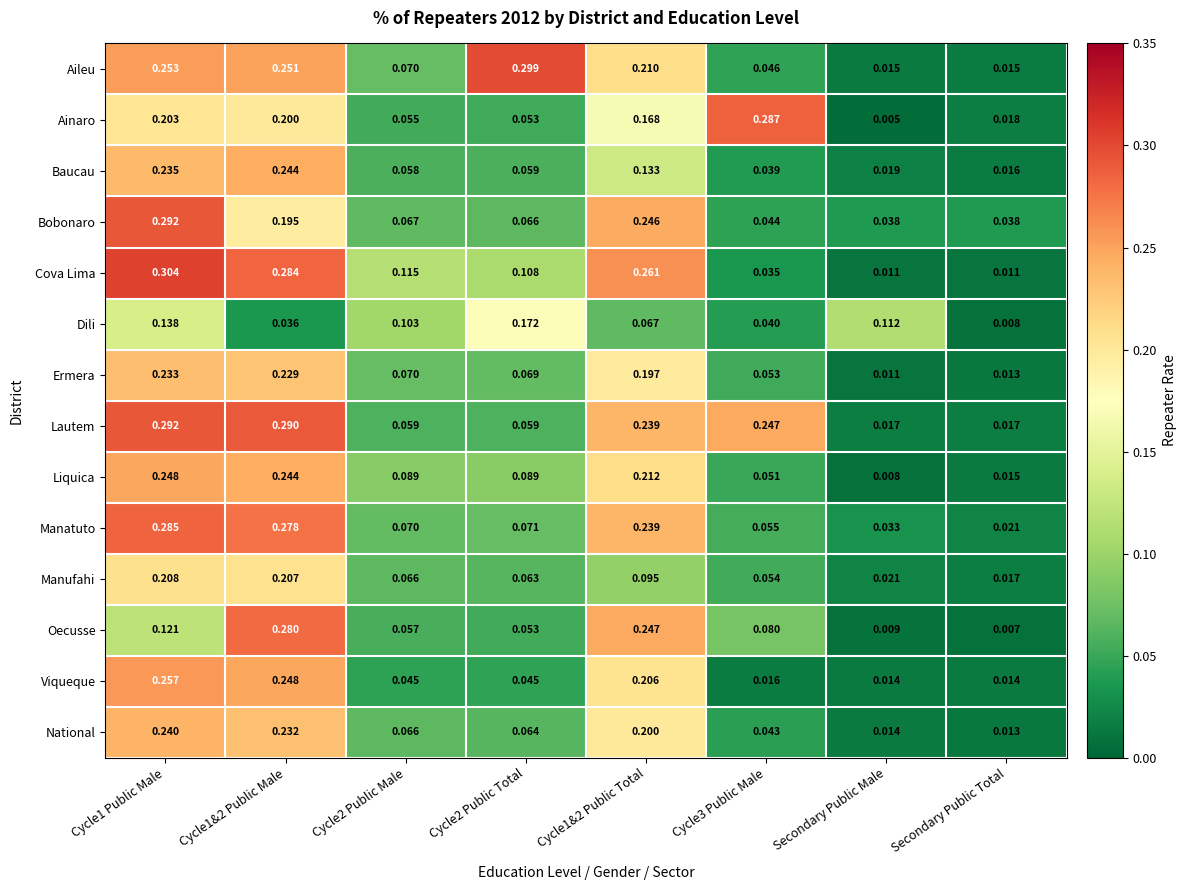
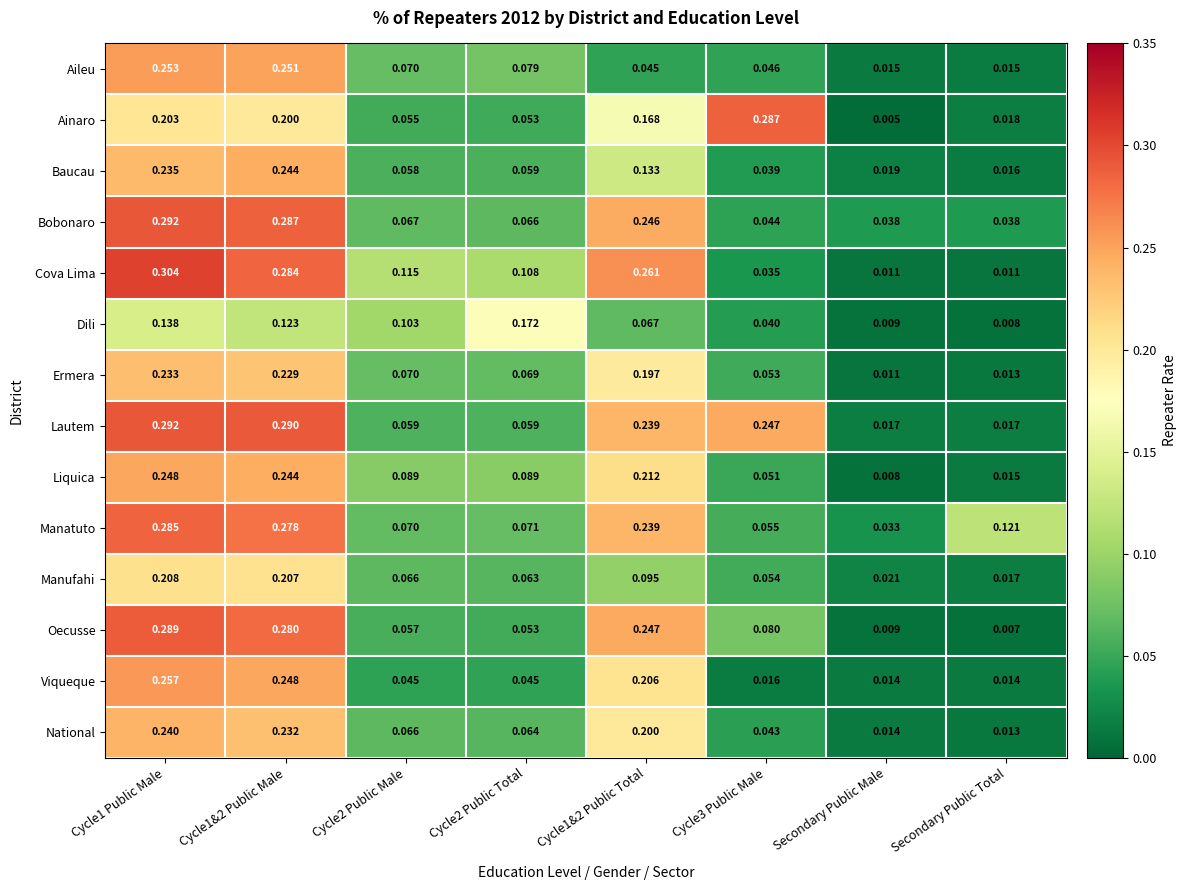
  {
    "Aileu": {
      "Cycle1 Public Male": 0.253,
      "Cycle1&2 Public Male": 0.251,
      "Cycle2 Public Male": 0.070,
-     "Cycle2 Public Total": 0.299,
-     "Cycle1&2 Public Total": 0.210,
+     "Cycle2 Public Total": 0.079,
+     "Cycle1&2 Public Total": 0.045,
      "Cycle3 Public Male": 0.046,
      "Secondary Public Male": 0.015,
      "Secondary Public Total": 0.015
    },
    "Ainaro": {
      "Cycle1 Public Male": 0.203,
      "Cycle1&2 Public Male": 0.200,
      "Cycle2 Public Male": 0.055,
      "Cycle2 Public Total": 0.053,
      "Cycle1&2 Public Total": 0.168,
      "Cycle3 Public Male": 0.287,
      "Secondary Public Male": 0.005,
      "Secondary Public Total": 0.018
    },
    "Baucau": {
      "Cycle1 Public Male": 0.235,
      "Cycle1&2 Public Male": 0.244,
      "Cycle2 Public Male": 0.058,
      "Cycle2 Public Total": 0.059,
      "Cycle1&2 Public Total": 0.133,
      "Cycle3 Public Male": 0.039,
      "Secondary Public Male": 0.019,
      "Secondary Public Total": 0.016
    },
    "Bobonaro": {
      "Cycle1 Public Male": 0.292,
-     "Cycle1&2 Public Male": 0.195,
+     "Cycle1&2 Public Male": 0.287,
      "Cycle2 Public Male": 0.067,
      "Cycle2 Public Total": 0.066,
      "Cycle1&2 Public Total": 0.246,
      "Cycle3 Public Male": 0.044,
      "Secondary Public Male": 0.038,
      "Secondary Public Total": 0.038
    },
    "Cova Lima": {
      "Cycle1 Public Male": 0.304,
      "Cycle1&2 Public Male": 0.284,
      "Cycle2 Public Male": 0.115,
      "Cycle2 Public Total": 0.108,
      "Cycle1&2 Public Total": 0.261,
      "Cycle3 Public Male": 0.035,
      "Secondary Public Male": 0.011,
      "Secondary Public Total": 0.011
    },
    "Dili": {
      "Cycle1 Public Male": 0.138,
-     "Cycle1&2 Public Male": 0.036,
+     "Cycle1&2 Public Male": 0.123,
      "Cycle2 Public Male": 0.103,
      "Cycle2 Public Total": 0.172,
      "Cycle1&2 Public Total": 0.067,
      "Cycle3 Public Male": 0.040,
-     "Secondary Public Male": 0.112,
+     "Secondary Public Male": 0.009,
      "Secondary Public Total": 0.008
    },
    "Ermera": {
      "Cycle1 Public Male": 0.233,
      "Cycle1&2 Public Male": 0.229,
      "Cycle2 Public Male": 0.070,
      "Cycle2 Public Total": 0.069,
      "Cycle1&2 Public Total": 0.197,
      "Cycle3 Public Male": 0.053,
      "Secondary Public Male": 0.011,
      "Secondary Public Total": 0.013
    },
    "Lautem": {
      "Cycle1 Public Male": 0.292,
      "Cycle1&2 Public Male": 0.290,
      "Cycle2 Public Male": 0.059,
      "Cycle2 Public Total": 0.059,
      "Cycle1&2 Public Total": 0.239,
      "Cycle3 Public Male": 0.247,
      "Secondary Public Male": 0.017,
      "Secondary Public Total": 0.017
    },
    "Liquica": {
      "Cycle1 Public Male": 0.248,
      "Cycle1&2 Public Male": 0.244,
      "Cycle2 Public Male": 0.089,
      "Cycle2 Public Total": 0.089,
      "Cycle1&2 Public Total": 0.212,
      "Cycle3 Public Male": 0.051,
      "Secondary Public Male": 0.008,
      "Secondary Public Total": 0.015
    },
    "Manatuto": {
      "Cycle1 Public Male": 0.285,
      "Cycle1&2 Public Male": 0.278,
      "Cycle2 Public Male": 0.070,
      "Cycle2 Public Total": 0.071,
      "Cycle1&2 Public Total": 0.239,
      "Cycle3 Public Male": 0.055,
      "Secondary Public Male": 0.033,
-     "Secondary Public Total": 0.021
+     "Secondary Public Total": 0.121
    },
    "Manufahi": {
      "Cycle1 Public Male": 0.208,
      "Cycle1&2 Public Male": 0.207,
      "Cycle2 Public Male": 0.066,
      "Cycle2 Public Total": 0.063,
      "Cycle1&2 Public Total": 0.095,
      "Cycle3 Public Male": 0.054,
      "Secondary Public Male": 0.021,
      "Secondary Public Total": 0.017
    },
    "Oecusse": {
-     "Cycle1 Public Male": 0.121,
+     "Cycle1 Public Male": 0.289,
      "Cycle1&2 Public Male": 0.280,
      "Cycle2 Public Male": 0.057,
      "Cycle2 Public Total": 0.053,
      "Cycle1&2 Public Total": 0.247,
      "Cycle3 Public Male": 0.080,
      "Secondary Public Male": 0.009,
      "Secondary Public Total": 0.007
    },
    "Viqueque": {
      "Cycle1 Public Male": 0.257,
      "Cycle1&2 Public Male": 0.248,
      "Cycle2 Public Male": 0.045,
      "Cycle2 Public Total": 0.045,
      "Cycle1&2 Public Total": 0.206,
      "Cycle3 Public Male": 0.016,
      "Secondary Public Male": 0.014,
      "Secondary Public Total": 0.014
    },
    "National": {
      "Cycle1 Public Male": 0.240,
      "Cycle1&2 Public Male": 0.232,
      "Cycle2 Public Male": 0.066,
      "Cycle2 Public Total": 0.064,
      "Cycle1&2 Public Total": 0.200,
      "Cycle3 Public Male": 0.043,
      "Secondary Public Male": 0.014,
      "Secondary Public Total": 0.013
    }
  }
